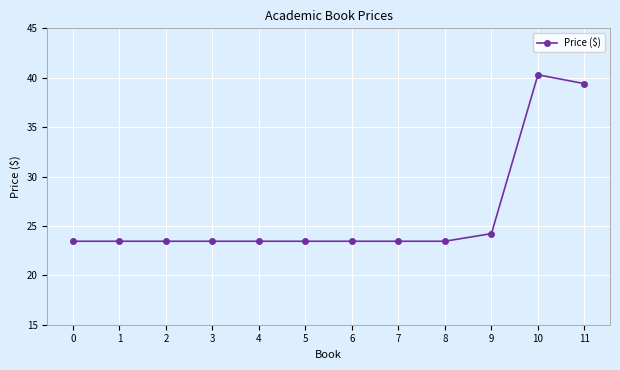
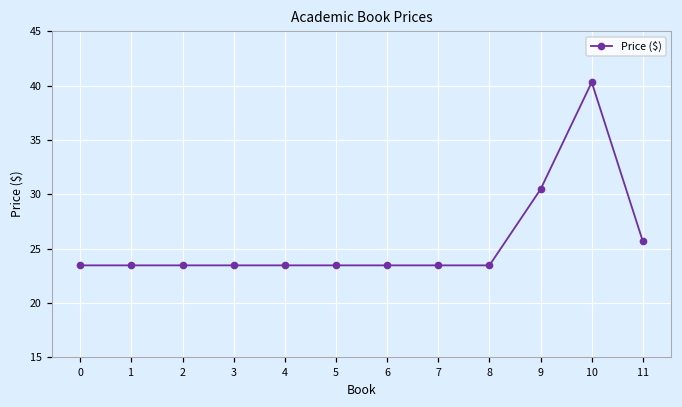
  {
    "0": 23,
    "1": 23,
    "2": 23,
    "3": 23,
    "4": 23,
    "5": 23,
    "6": 23,
    "7": 23,
    "8": 23,
-   "9": 24,
+   "9": 30,
    "10": 40,
-   "11": 39
+   "11": 26
  }
